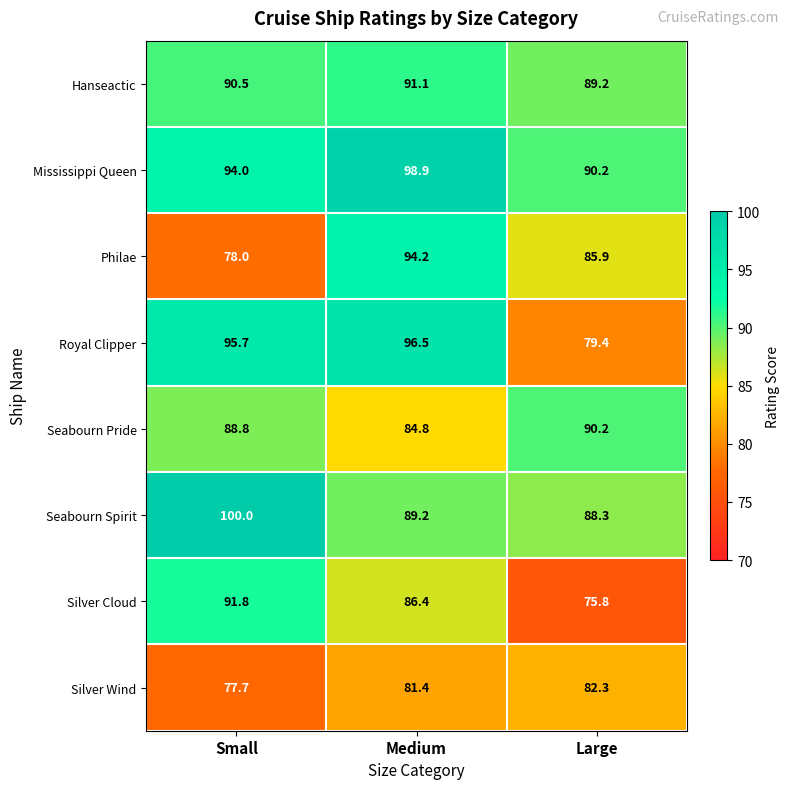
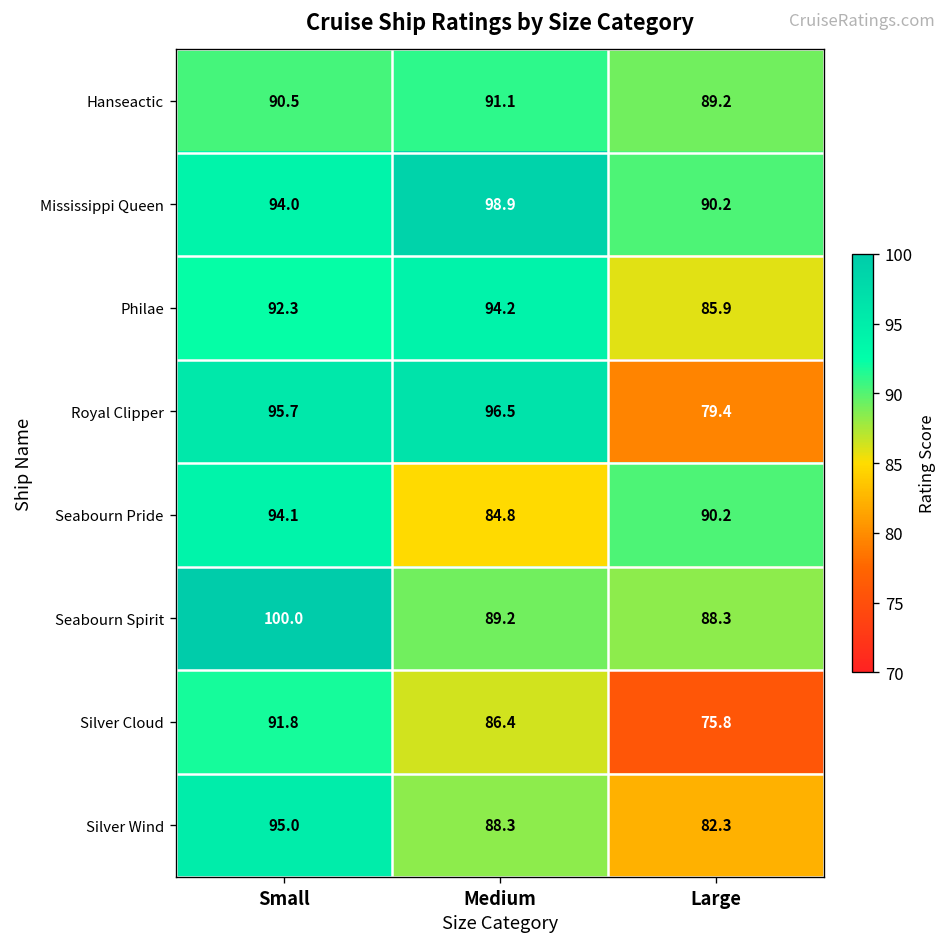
  {
    "Hanseactic": {
      "Small": 90.5,
      "Medium": 91.1,
      "Large": 89.2
    },
    "Mississippi Queen": {
      "Small": 94.0,
      "Medium": 98.9,
      "Large": 90.2
    },
    "Philae": {
-     "Small": 78.0,
+     "Small": 92.3,
      "Medium": 94.2,
      "Large": 85.9
    },
    "Royal Clipper": {
      "Small": 95.7,
      "Medium": 96.5,
      "Large": 79.4
    },
    "Seabourn Pride": {
-     "Small": 88.8,
+     "Small": 94.1,
      "Medium": 84.8,
      "Large": 90.2
    },
    "Seabourn Spirit": {
      "Small": 100.0,
      "Medium": 89.2,
      "Large": 88.3
    },
    "Silver Cloud": {
      "Small": 91.8,
      "Medium": 86.4,
      "Large": 75.8
    },
    "Silver Wind": {
-     "Small": 77.7,
-     "Medium": 81.4,
+     "Small": 95.0,
+     "Medium": 88.3,
      "Large": 82.3
    }
  }
